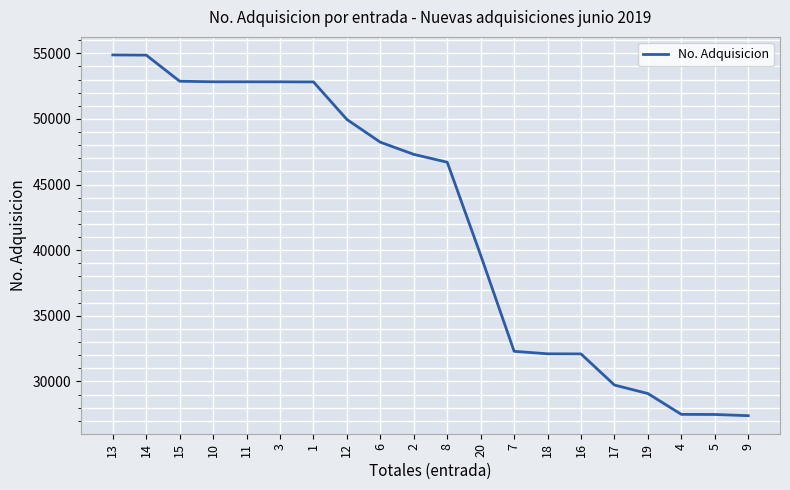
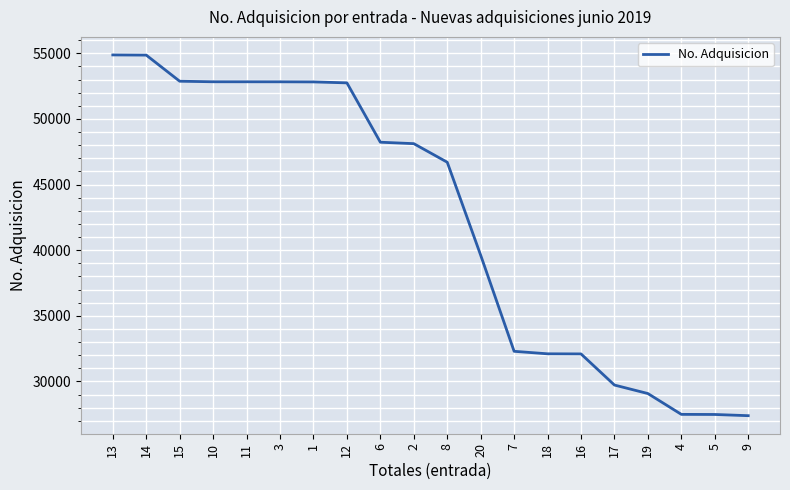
  {
    "13": 54900,
    "14": 54900,
    "15": 52900,
    "10": 52800,
    "11": 52800,
    "3": 52800,
    "1": 52800,
-   "12": 50000,
+   "12": 52700,
    "6": 48200,
-   "2": 47300,
+   "2": 48100,
    "8": 46700,
    "20": 39600,
    "7": 32300,
    "18": 32100,
    "16": 32100,
    "17": 29700,
    "19": 29100,
    "4": 27500,
    "5": 27500,
    "9": 27400
  }
